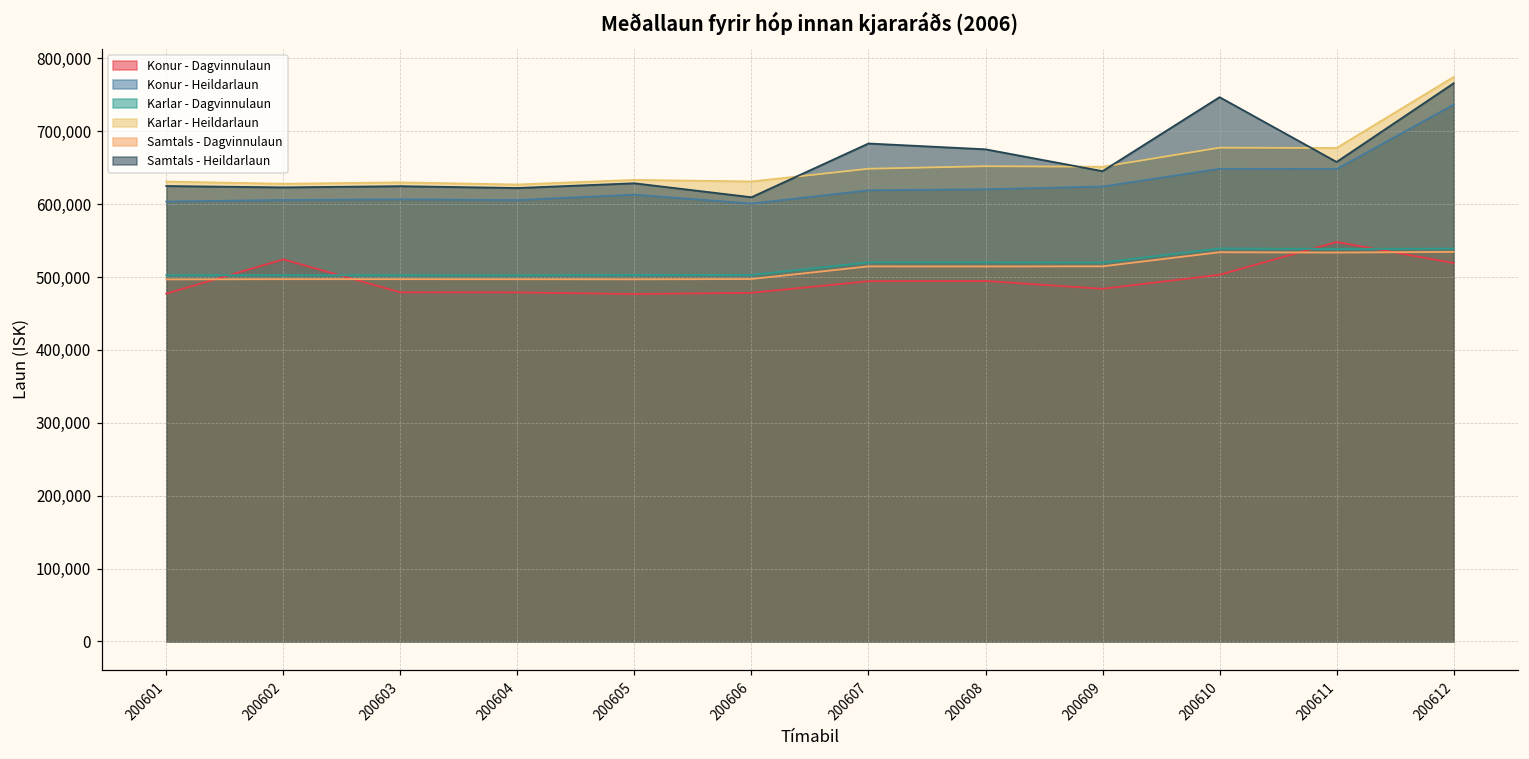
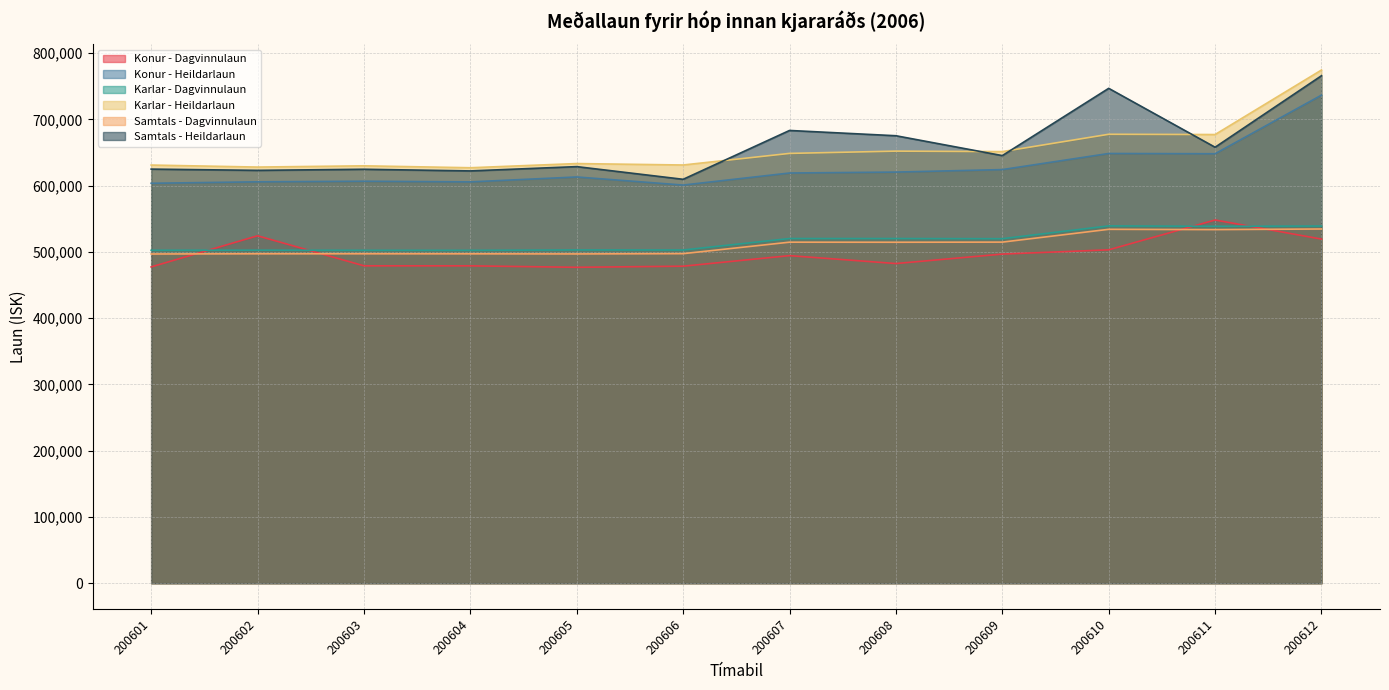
  {
    "Konur - Dagvinnulaun": {
      "200601": "480,000",
      "200602": "520,000",
      "200603": "480,000",
      "200604": "480,000",
      "200605": "480,000",
      "200606": "480,000",
      "200607": "490,000",
-     "200608": "490,000",
-     "200609": "480,000",
+     "200608": "480,000",
+     "200609": "500,000",
      "200610": "500,000",
      "200611": "550,000",
      "200612": "520,000"
    },
    "Samtals - Heildarlaun": {
      "200601": "620,000",
      "200602": "620,000",
      "200603": "620,000",
      "200604": "620,000",
      "200605": "630,000",
      "200606": "610,000",
      "200607": "680,000",
      "200608": "680,000",
      "200609": "650,000",
      "200610": "750,000",
      "200611": "660,000",
      "200612": "770,000"
    }
  }
